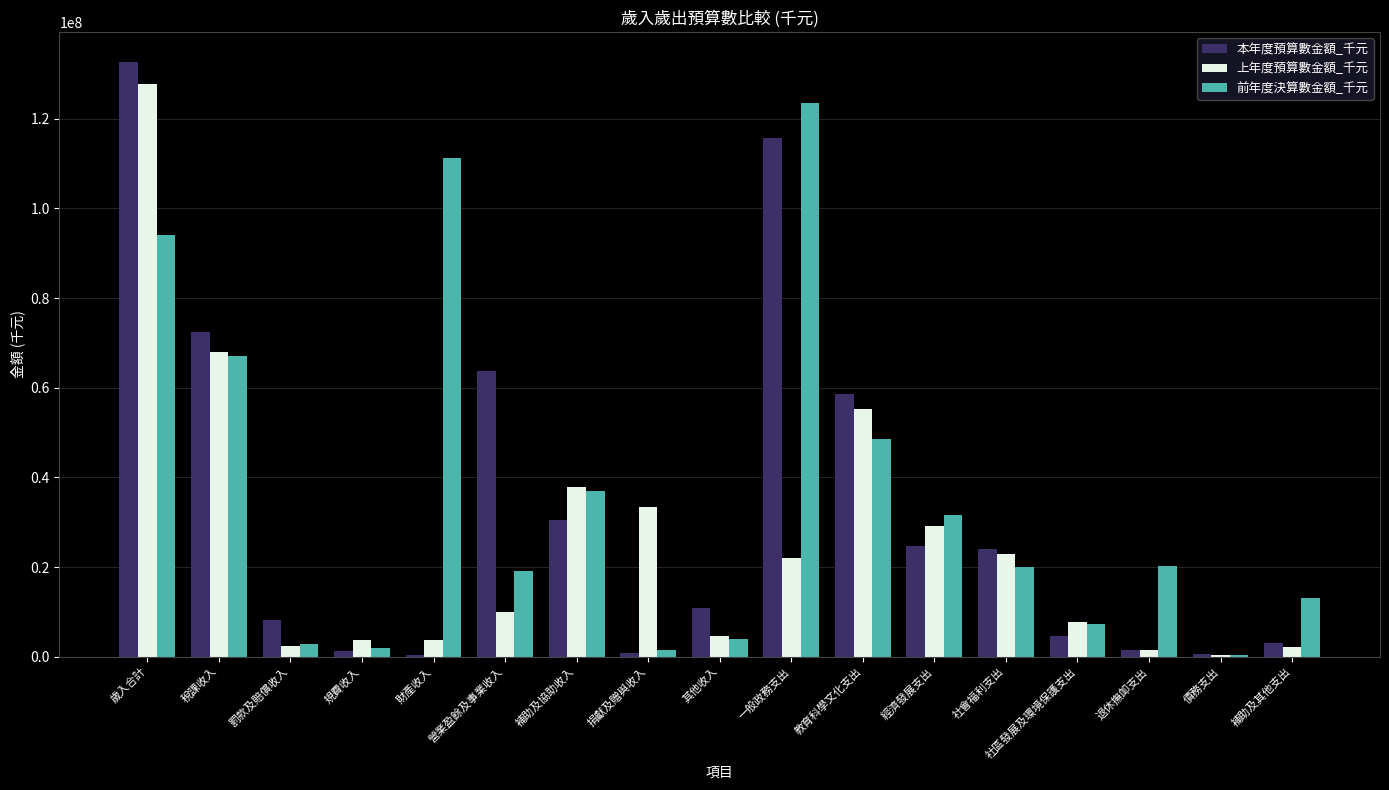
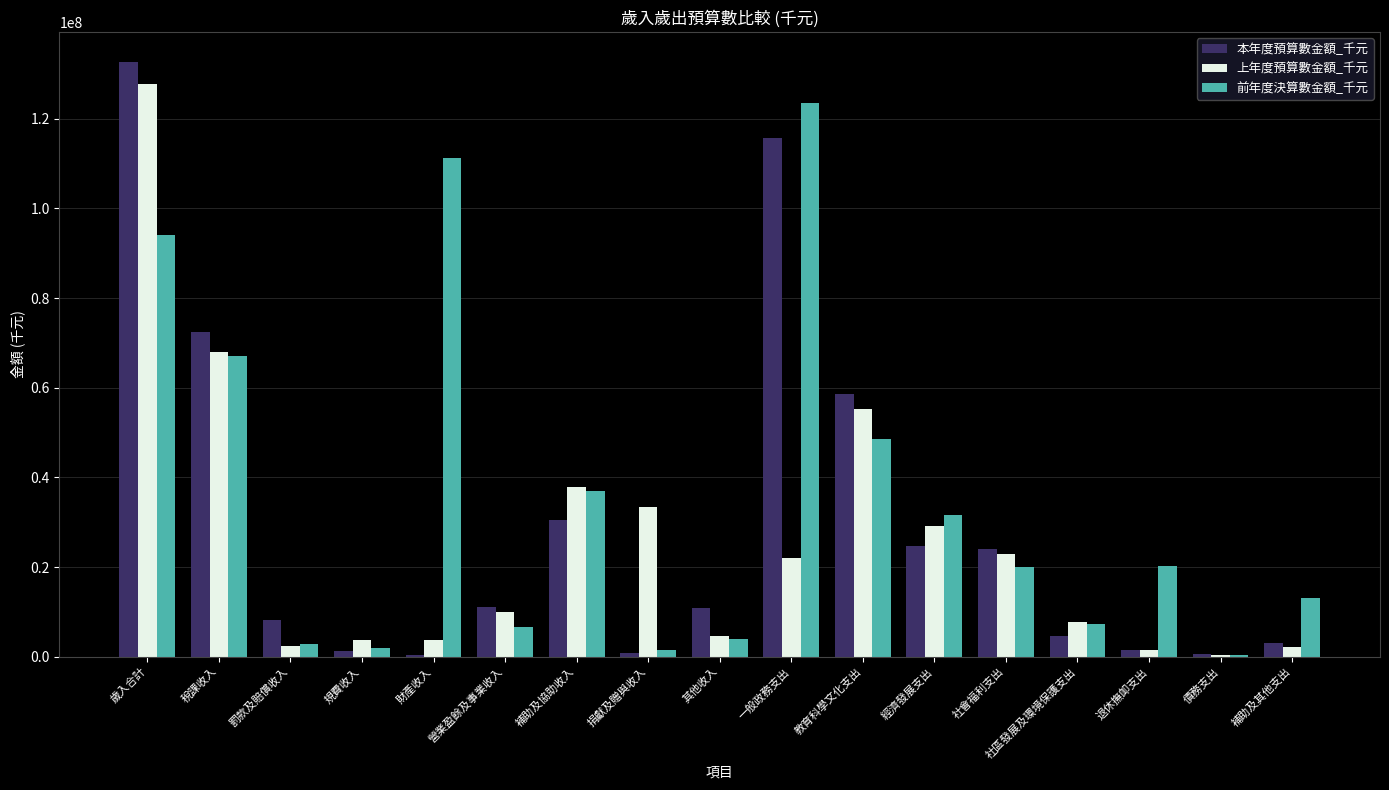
  {
    "本年度預算數金額_千元": {
      "歲入合計": 133000000,
      "稅課收入": 72000000,
      "罰款及賠償收入": 8000000,
      "規費收入": 1000000,
-     "營業盈餘及事業收入": 64000000,
+     "營業盈餘及事業收入": 11000000,
      "補助及協助收入": 31000000,
      "捐獻及贈與收入": 1000000,
      "其他收入": 11000000,
      "一般政務支出": 116000000,
      "教育科學文化支出": 59000000,
      "經濟發展支出": 25000000,
      "社會福利支出": 24000000,
      "社區發展及環境保護支出": 5000000,
      "退休撫卹支出": 2000000,
      "債務支出": 1000000,
      "補助及其他支出": 3000000
    },
    "上年度預算數金額_千元": {
      "歲入合計": 128000000,
      "稅課收入": 68000000,
      "罰款及賠償收入": 2000000,
      "規費收入": 4000000,
      "財產收入": 4000000,
      "營業盈餘及事業收入": 10000000,
      "補助及協助收入": 38000000,
      "捐獻及贈與收入": 33000000,
      "其他收入": 5000000,
      "一般政務支出": 22000000,
      "教育科學文化支出": 55000000,
      "經濟發展支出": 29000000,
      "社會福利支出": 23000000,
      "社區發展及環境保護支出": 8000000,
      "退休撫卹支出": 1000000,
      "補助及其他支出": 2000000
    },
    "前年度決算數金額_千元": {
      "歲入合計": 94000000,
      "稅課收入": 67000000,
      "罰款及賠償收入": 3000000,
      "規費收入": 2000000,
      "財產收入": 111000000,
-     "營業盈餘及事業收入": 19000000,
+     "營業盈餘及事業收入": 7000000,
      "補助及協助收入": 37000000,
      "捐獻及贈與收入": 1000000,
      "其他收入": 4000000,
      "一般政務支出": 124000000,
      "教育科學文化支出": 49000000,
      "經濟發展支出": 32000000,
      "社會福利支出": 20000000,
      "社區發展及環境保護支出": 7000000,
      "退休撫卹支出": 20000000,
      "補助及其他支出": 13000000
    }
  }
